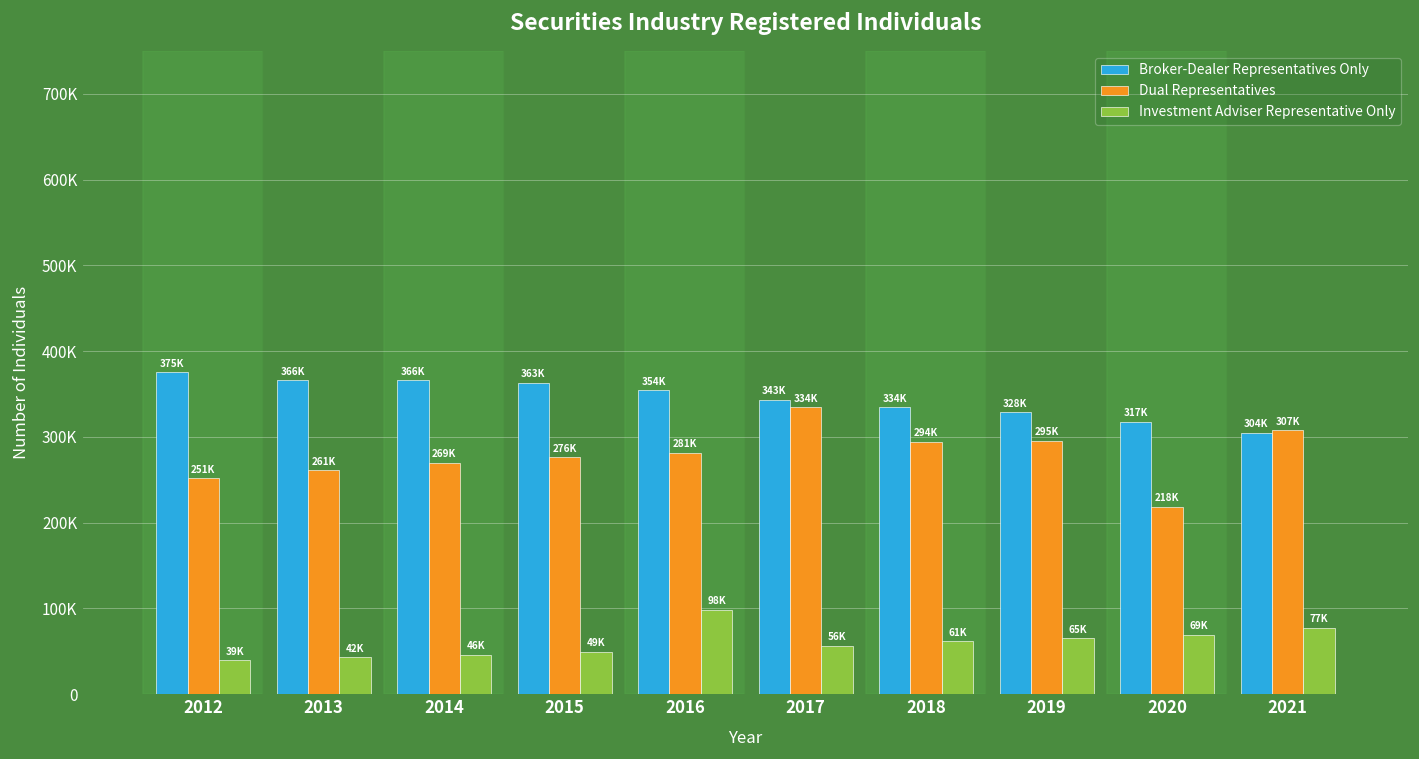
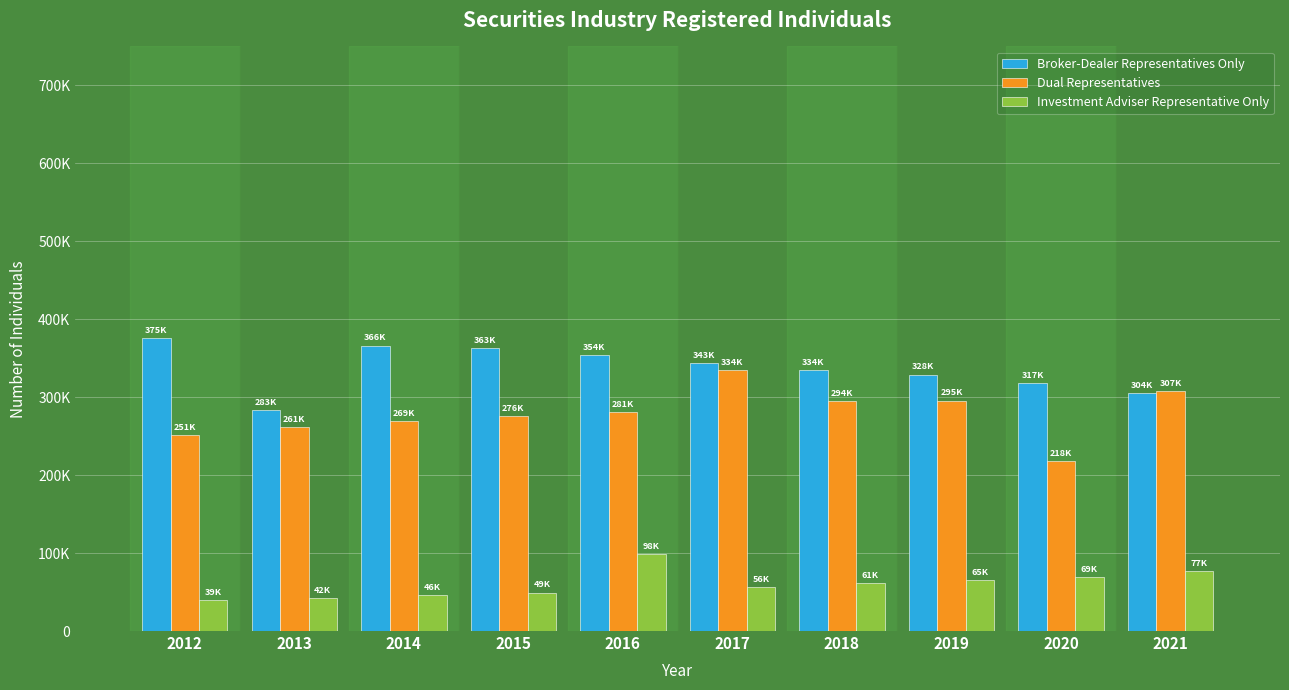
  {
    "Broker-Dealer Representatives Only": {
-     "2013": "366K",
+     "2013": "283K",
      "2014": "366K",
      "2015": "363K",
      "2016": "354K"
    },
    "Dual Representatives": {
      "2013": "261K",
      "2015": "276K",
      "2016": "281K",
      "2017": "334K",
      "2020": "218K"
    },
    "Investment Adviser Representative Only": {
      "2014": "46K",
      "2015": "49K",
      "2016": "98K",
      "2020": "69K",
      "2021": "77K"
    }
  }
